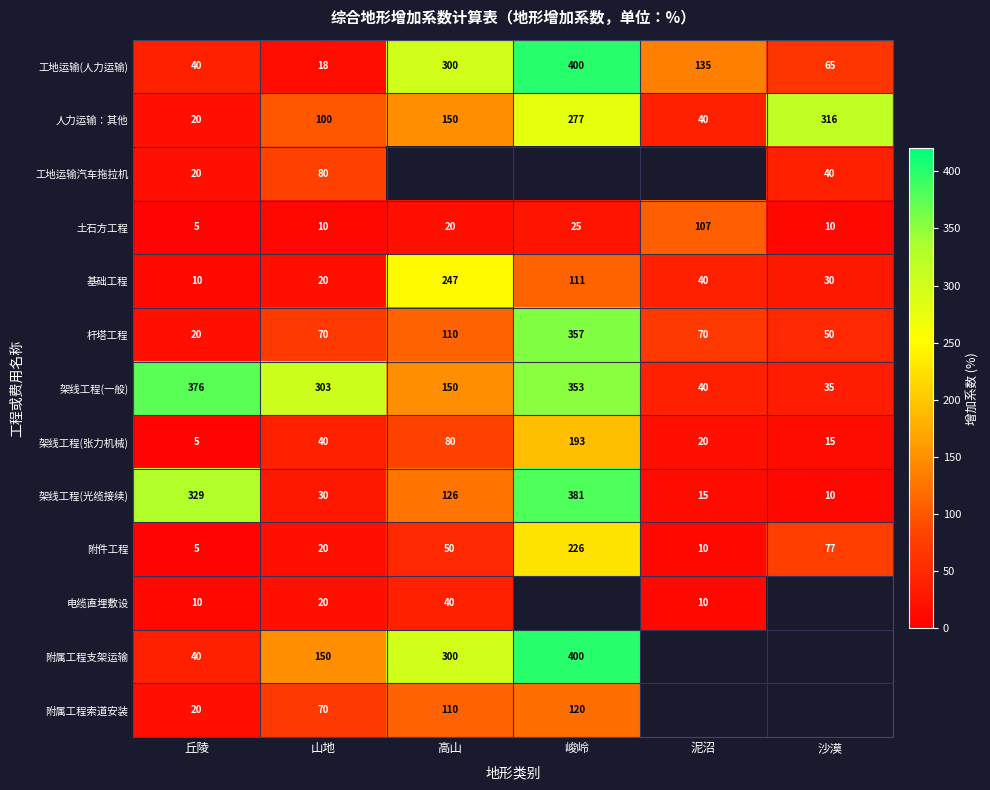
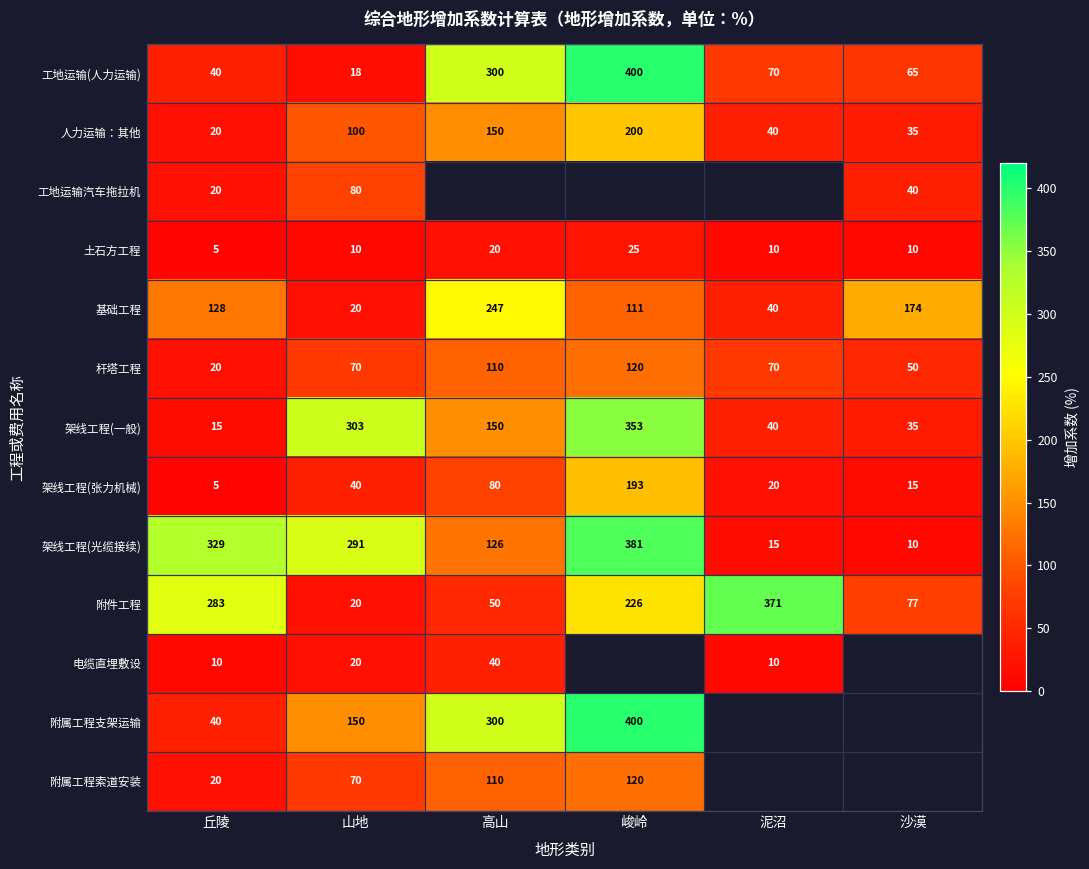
  {
    "工地运输(人力运输)": {
      "丘陵": 40,
      "山地": 18,
      "高山": 300,
      "峻岭": 400,
-     "泥沼": 135,
+     "泥沼": 70,
      "沙漠": 65
    },
    "人力运输：其他": {
      "丘陵": 20,
      "山地": 100,
      "高山": 150,
-     "峻岭": 277,
+     "峻岭": 200,
      "泥沼": 40,
-     "沙漠": 316
+     "沙漠": 35
    },
    "工地运输汽车拖拉机": {
      "丘陵": 20,
      "山地": 80,
      "沙漠": 40
    },
    "土石方工程": {
      "丘陵": 5,
      "山地": 10,
      "高山": 20,
      "峻岭": 25,
-     "泥沼": 107,
+     "泥沼": 10,
      "沙漠": 10
    },
    "基础工程": {
-     "丘陵": 10,
+     "丘陵": 128,
      "山地": 20,
      "高山": 247,
      "峻岭": 111,
      "泥沼": 40,
-     "沙漠": 30
+     "沙漠": 174
    },
    "杆塔工程": {
      "丘陵": 20,
      "山地": 70,
      "高山": 110,
-     "峻岭": 357,
+     "峻岭": 120,
      "泥沼": 70,
      "沙漠": 50
    },
    "架线工程(一般)": {
-     "丘陵": 376,
+     "丘陵": 15,
      "山地": 303,
      "高山": 150,
      "峻岭": 353,
      "泥沼": 40,
      "沙漠": 35
    },
    "架线工程(张力机械)": {
      "丘陵": 5,
      "山地": 40,
      "高山": 80,
      "峻岭": 193,
      "泥沼": 20,
      "沙漠": 15
    },
    "架线工程(光缆接续)": {
      "丘陵": 329,
-     "山地": 30,
+     "山地": 291,
      "高山": 126,
      "峻岭": 381,
      "泥沼": 15,
      "沙漠": 10
    },
    "附件工程": {
-     "丘陵": 5,
+     "丘陵": 283,
      "山地": 20,
      "高山": 50,
      "峻岭": 226,
-     "泥沼": 10,
+     "泥沼": 371,
      "沙漠": 77
    },
    "电缆直埋敷设": {
      "丘陵": 10,
      "山地": 20,
      "高山": 40,
      "泥沼": 10
    },
    "附属工程支架运输": {
      "丘陵": 40,
      "山地": 150,
      "高山": 300,
      "峻岭": 400
    },
    "附属工程索道安装": {
      "丘陵": 20,
      "山地": 70,
      "高山": 110,
      "峻岭": 120
    }
  }
